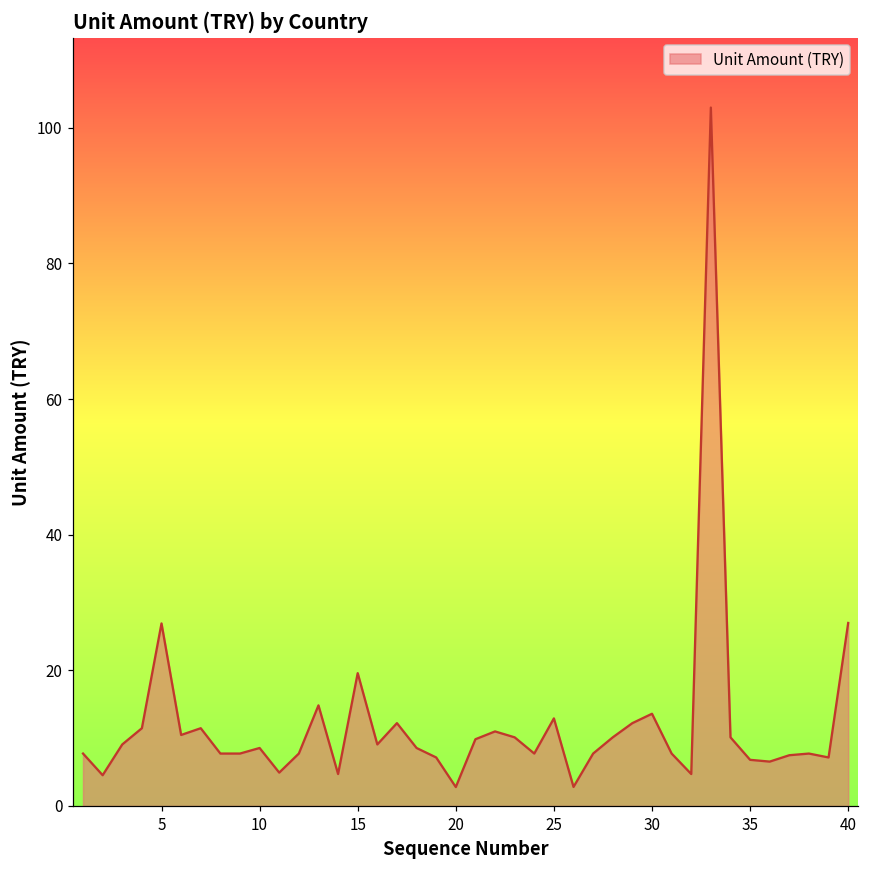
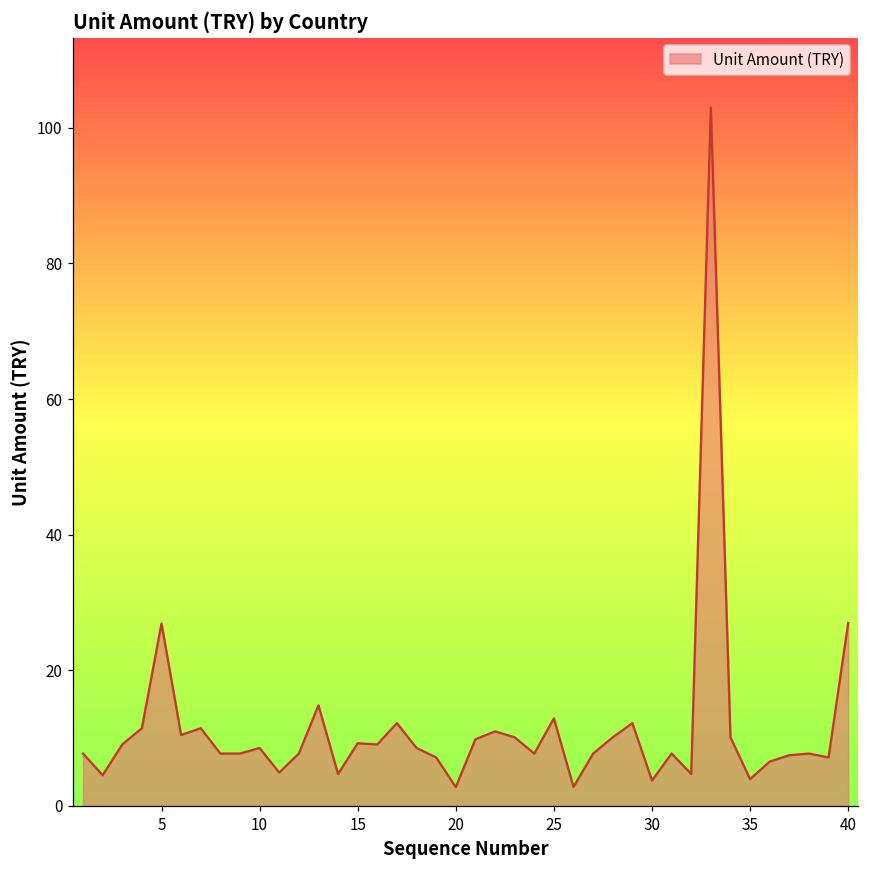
  {
    "5": 27,
    "10": 9,
-   "15": 20,
+   "15": 9,
    "20": 3,
    "25": 13,
-   "30": 14,
-   "35": 7,
+   "30": 4,
+   "35": 4,
    "40": 27
  }
